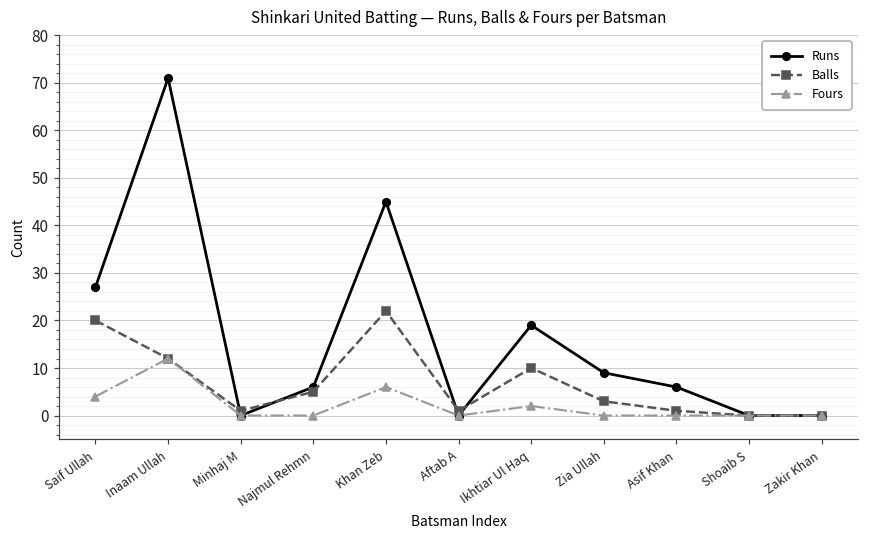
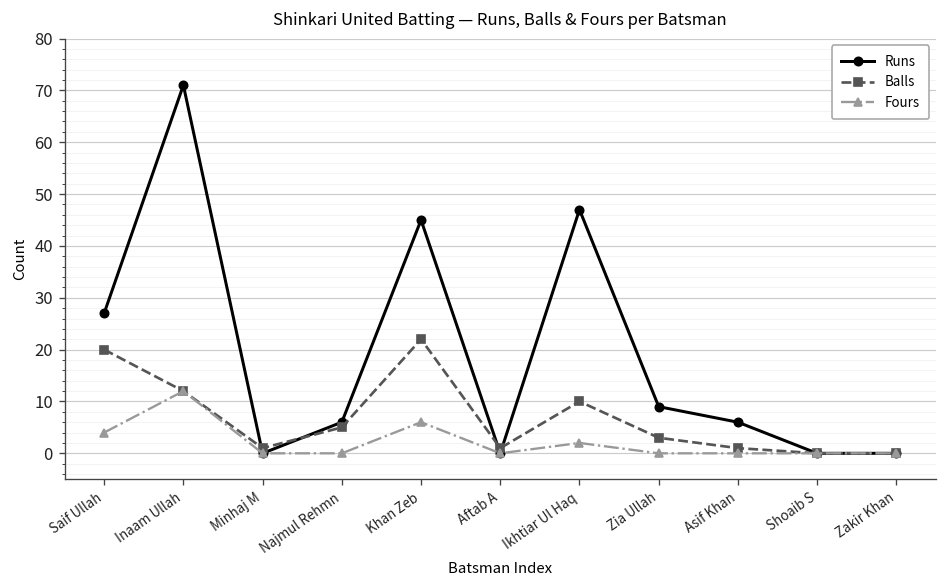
  {
    "Runs": {
      "Saif Ullah": 27,
      "Inaam Ullah": 71,
      "Najmul Rehmn": 6,
      "Khan Zeb": 45,
-     "Ikhtiar Ul Haq": 19,
+     "Ikhtiar Ul Haq": 47,
      "Zia Ullah": 9,
      "Asif Khan": 6
    },
    "Balls": {
      "Saif Ullah": 20,
      "Minhaj M": 1,
      "Najmul Rehmn": 5,
      "Khan Zeb": 22,
      "Aftab A": 1,
      "Ikhtiar Ul Haq": 10,
      "Zia Ullah": 3,
      "Asif Khan": 1
    },
    "Fours": {
      "Saif Ullah": 4,
      "Najmul Rehmn": 0,
      "Khan Zeb": 6,
      "Ikhtiar Ul Haq": 2,
      "Zia Ullah": 0,
      "Asif Khan": 0
    }
  }
